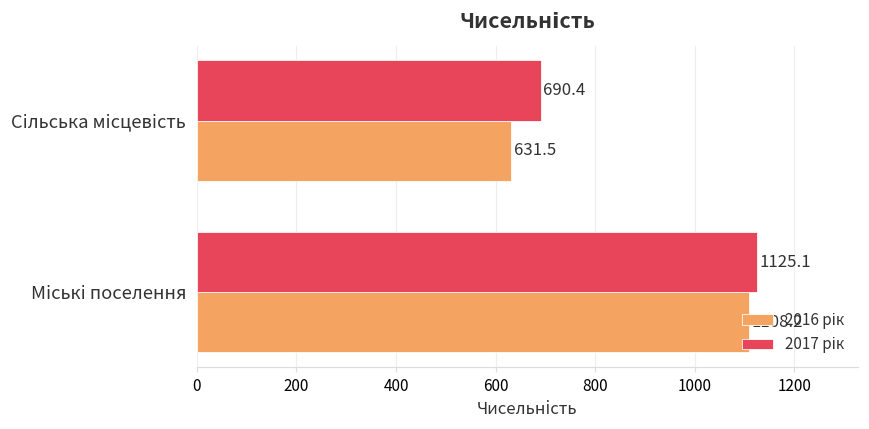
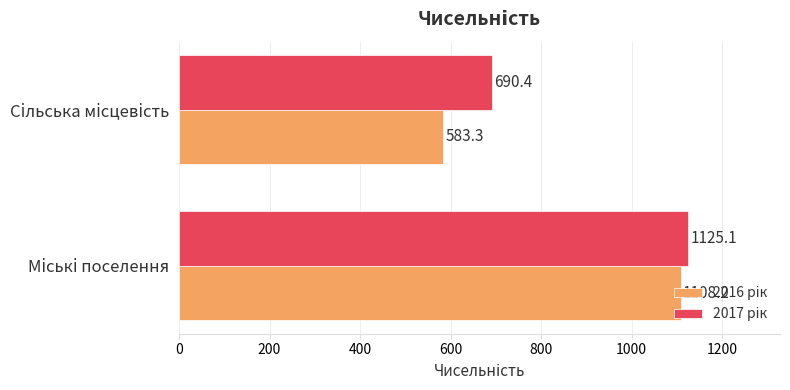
  {
    "2016 рік": {
-     "Сільська місцевість": 631.5,
+     "Сільська місцевість": 583.3,
      "Міські поселення": 1108.2
    },
    "2017 рік": {
      "Сільська місцевість": 690.4,
      "Міські поселення": 1125.1
    }
  }
